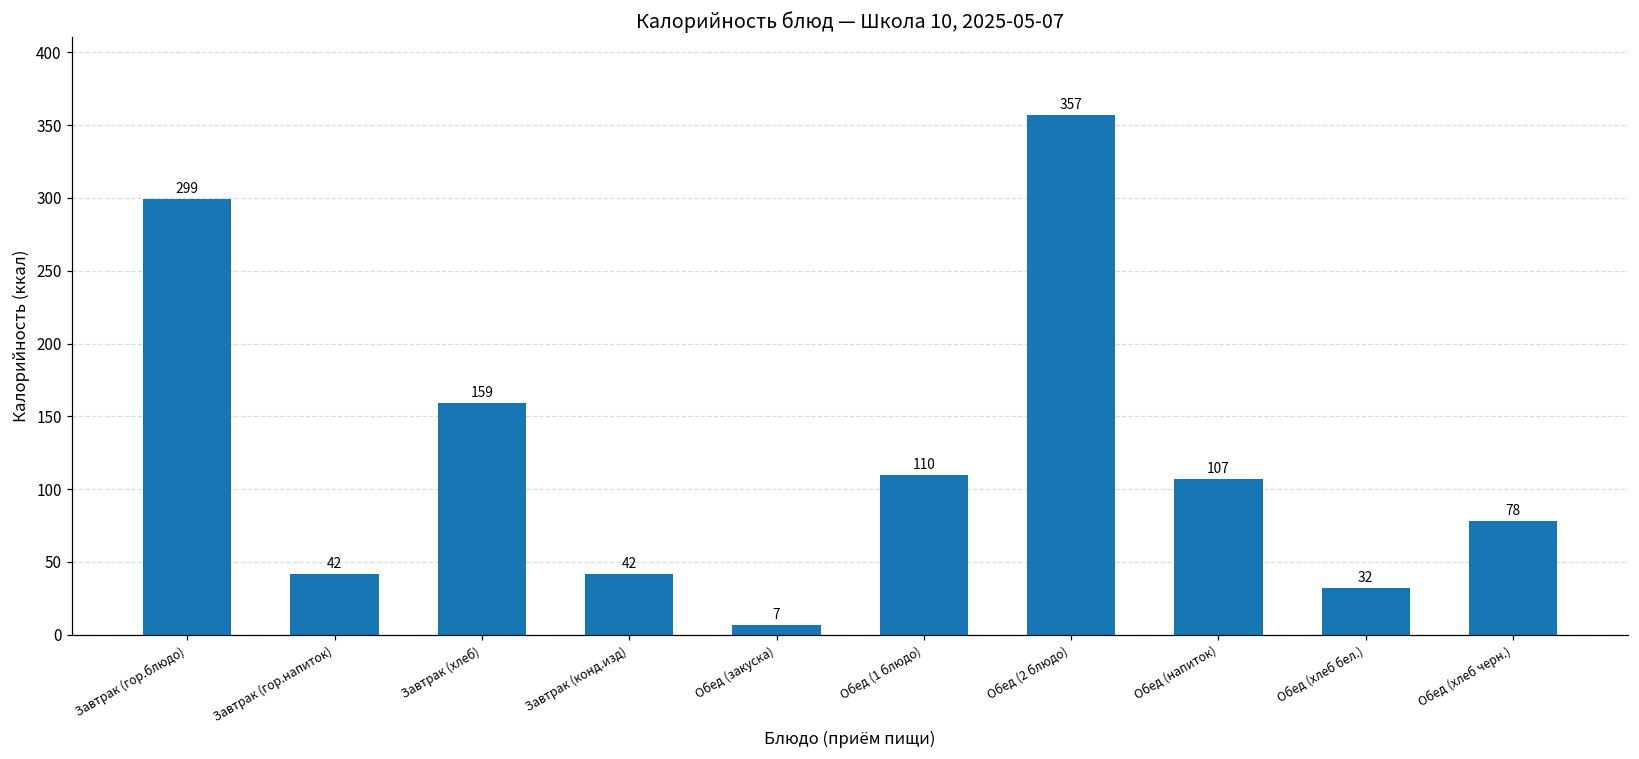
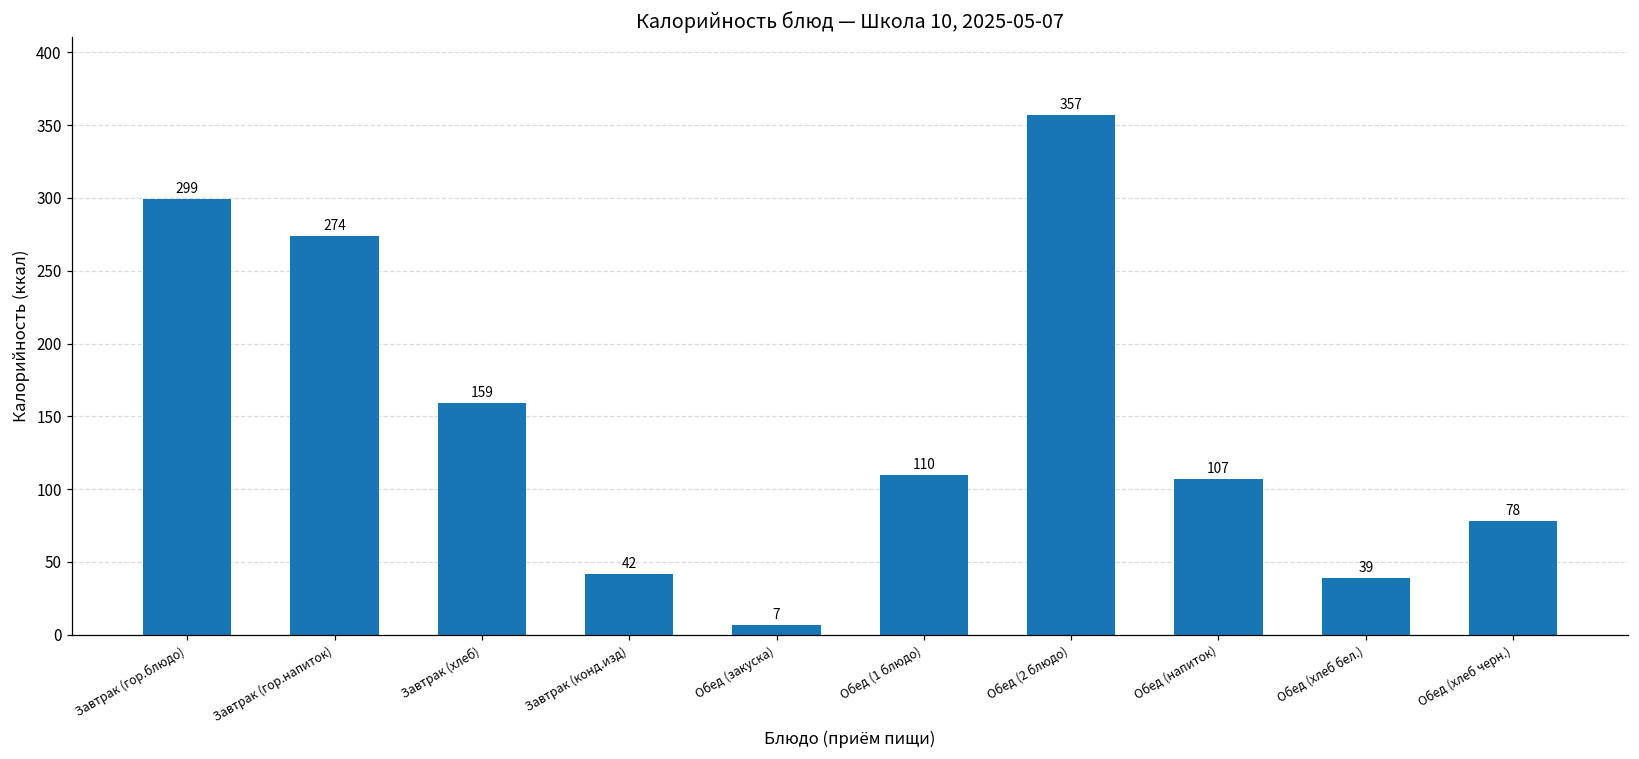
  {
    "Завтрак (гор.блюдо)": 299,
-   "Завтрак (гор.напиток)": 42,
+   "Завтрак (гор.напиток)": 274,
    "Завтрак (хлеб)": 159,
    "Завтрак (конд.изд)": 42,
    "Обед (закуска)": 7,
    "Обед (1 блюдо)": 110,
    "Обед (2 блюдо)": 357,
    "Обед (напиток)": 107,
-   "Обед (хлеб бел.)": 32,
+   "Обед (хлеб бел.)": 39,
    "Обед (хлеб черн.)": 78
  }
